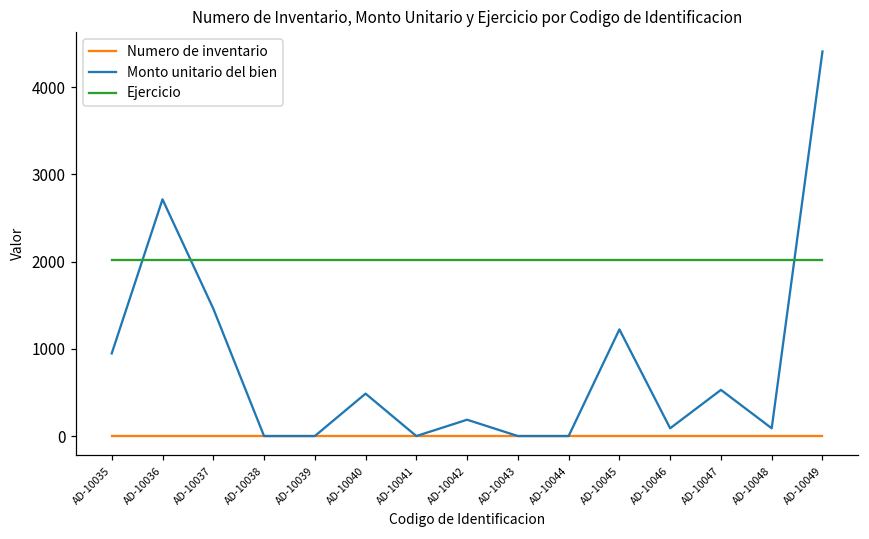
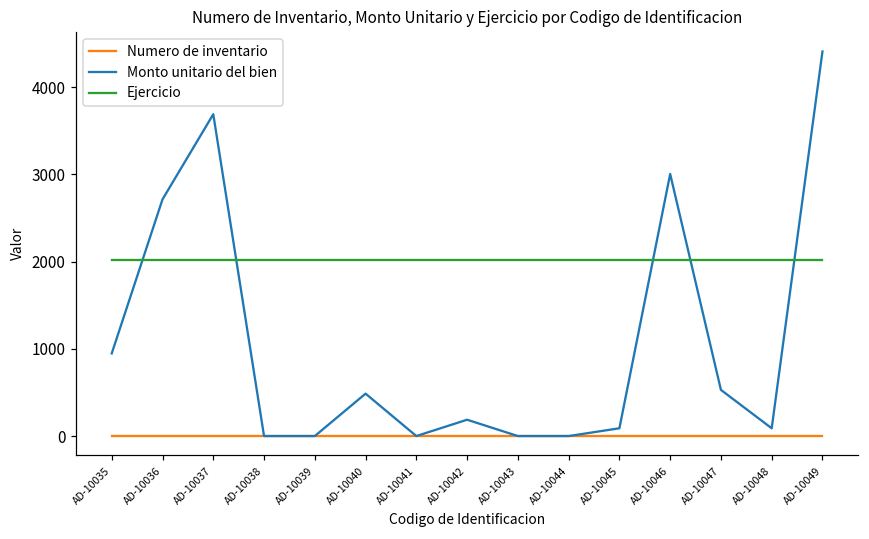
  {
    "Numero de inventario": {
      "AD-10035": 0,
      "AD-10036": 0,
      "AD-10037": 0,
      "AD-10040": 0,
      "AD-10042": 0,
      "AD-10045": 0,
      "AD-10046": 0,
      "AD-10047": 0,
      "AD-10048": 0,
      "AD-10049": 0
    },
    "Monto unitario del bien": {
      "AD-10035": 900,
      "AD-10036": 2700,
-     "AD-10037": 1500,
+     "AD-10037": 3700,
      "AD-10040": 500,
      "AD-10042": 200,
-     "AD-10045": 1200,
-     "AD-10046": 100,
+     "AD-10045": 100,
+     "AD-10046": 3000,
      "AD-10047": 500,
      "AD-10048": 100,
      "AD-10049": 4400
    },
    "Ejercicio": {
      "AD-10035": 2000,
      "AD-10036": 2000,
      "AD-10037": 2000,
      "AD-10038": 2000,
      "AD-10039": 2000,
      "AD-10040": 2000,
      "AD-10041": 2000,
      "AD-10042": 2000,
      "AD-10043": 2000,
      "AD-10044": 2000,
      "AD-10045": 2000,
      "AD-10046": 2000,
      "AD-10047": 2000,
      "AD-10048": 2000,
      "AD-10049": 2000
    }
  }
